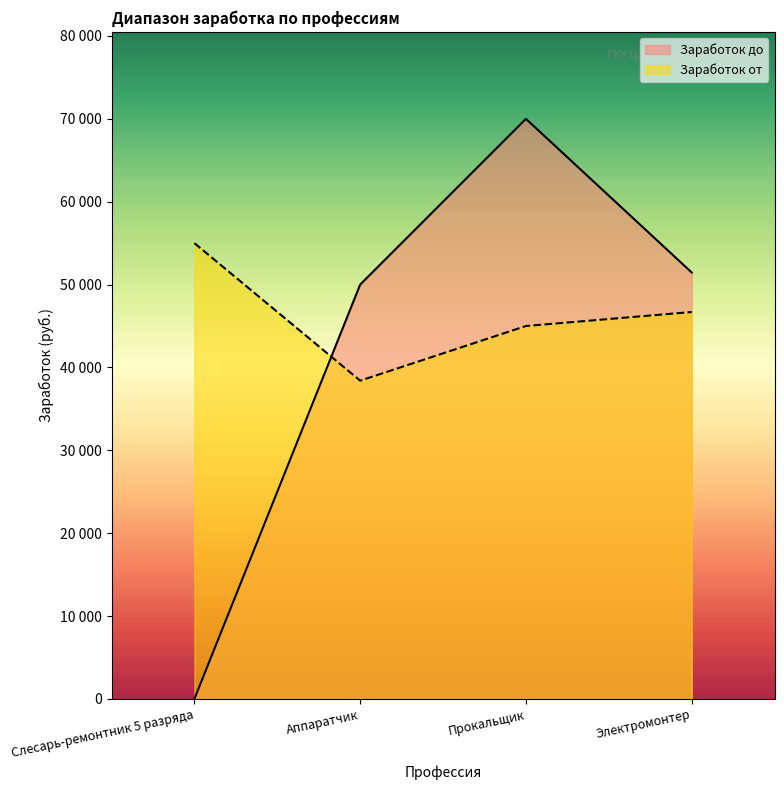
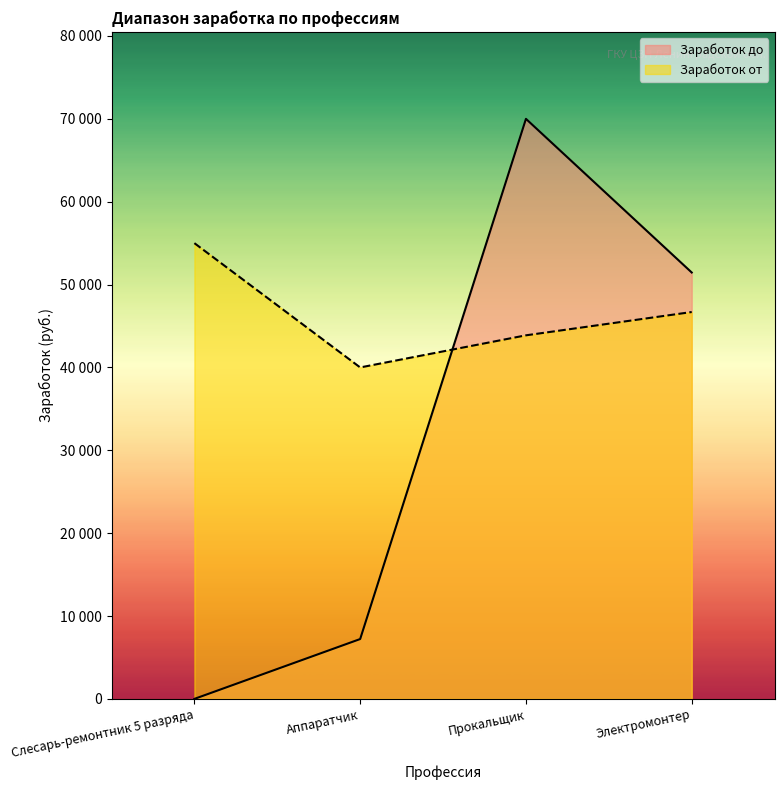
  {
    "Заработок до": {
      "Слесарь-ремонтник 5 разряда": 0,
-     "Аппаратчик": 50000,
+     "Аппаратчик": 7000,
      "Прокальщик": 70000,
      "Электромонтер": 51000
    },
    "Заработок от": {
      "Слесарь-ремонтник 5 разряда": 55000,
-     "Аппаратчик": 38000,
-     "Прокальщик": 45000,
+     "Аппаратчик": 40000,
+     "Прокальщик": 44000,
      "Электромонтер": 47000
    }
  }
